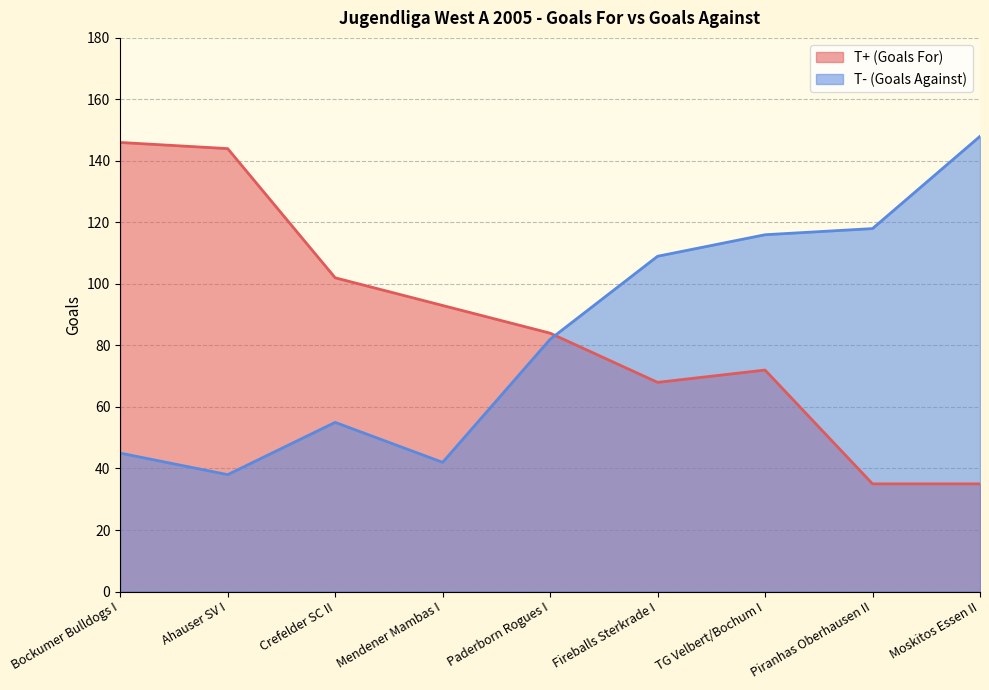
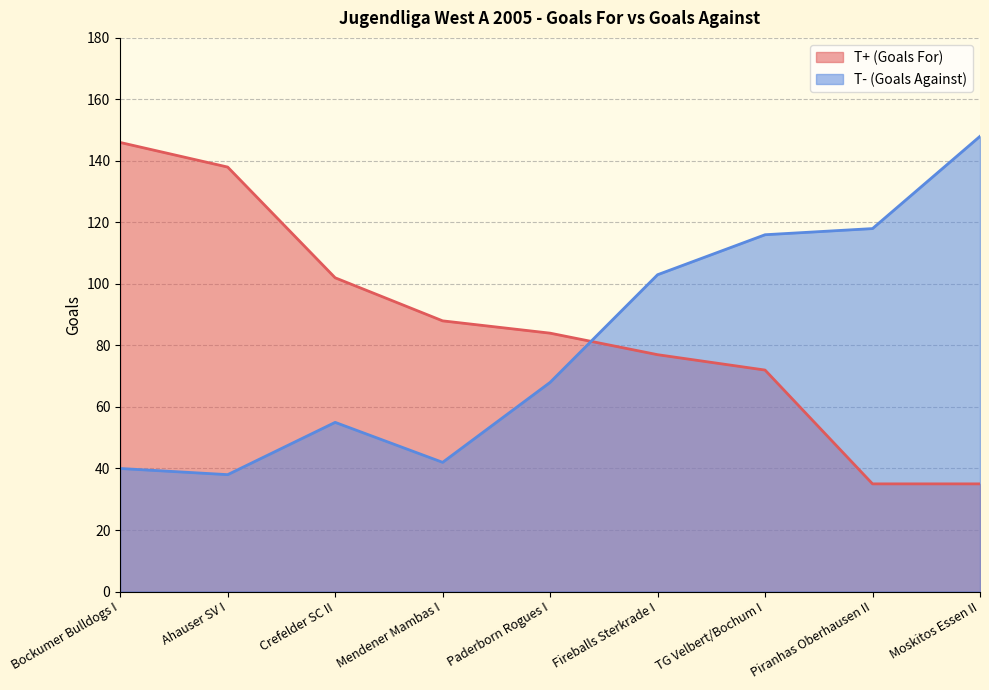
  {
    "T+ (Goals For)": {
      "Bockumer Bulldogs I": 146,
-     "Ahauser SV I": 144,
+     "Ahauser SV I": 138,
      "Crefelder SC II": 102,
-     "Mendener Mambas I": 93,
+     "Mendener Mambas I": 88,
      "Paderborn Rogues I": 84,
-     "Fireballs Sterkrade I": 68,
+     "Fireballs Sterkrade I": 77,
      "TG Velbert/Bochum I": 72,
      "Piranhas Oberhausen II": 35,
      "Moskitos Essen II": 35
    },
    "T- (Goals Against)": {
-     "Bockumer Bulldogs I": 45,
+     "Bockumer Bulldogs I": 40,
      "Ahauser SV I": 38,
      "Crefelder SC II": 55,
      "Mendener Mambas I": 42,
-     "Paderborn Rogues I": 82,
-     "Fireballs Sterkrade I": 109,
+     "Paderborn Rogues I": 68,
+     "Fireballs Sterkrade I": 103,
      "TG Velbert/Bochum I": 116,
      "Piranhas Oberhausen II": 118,
      "Moskitos Essen II": 148
    }
  }
